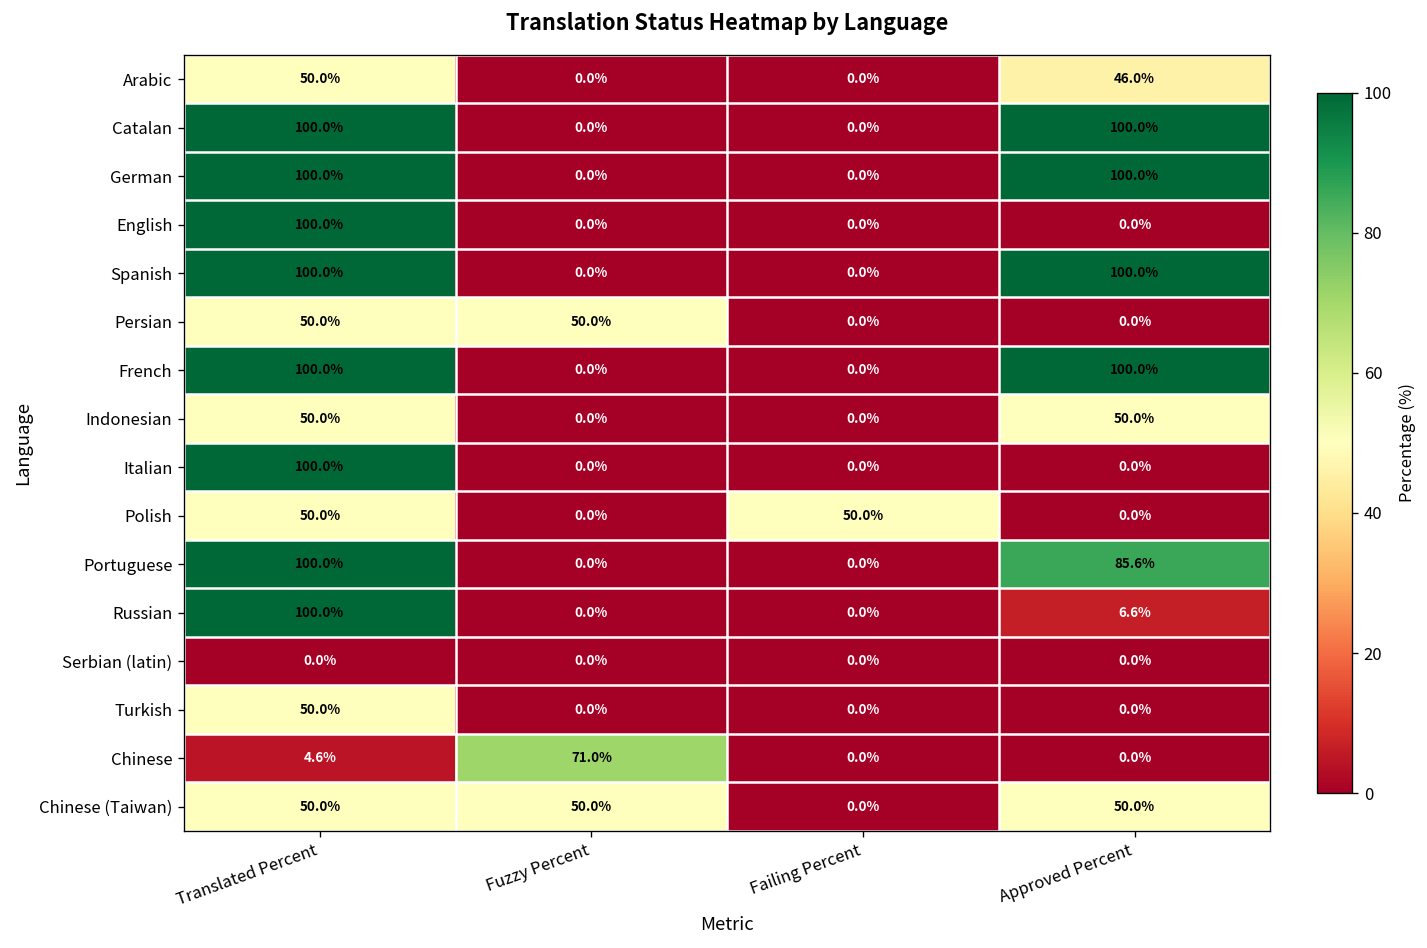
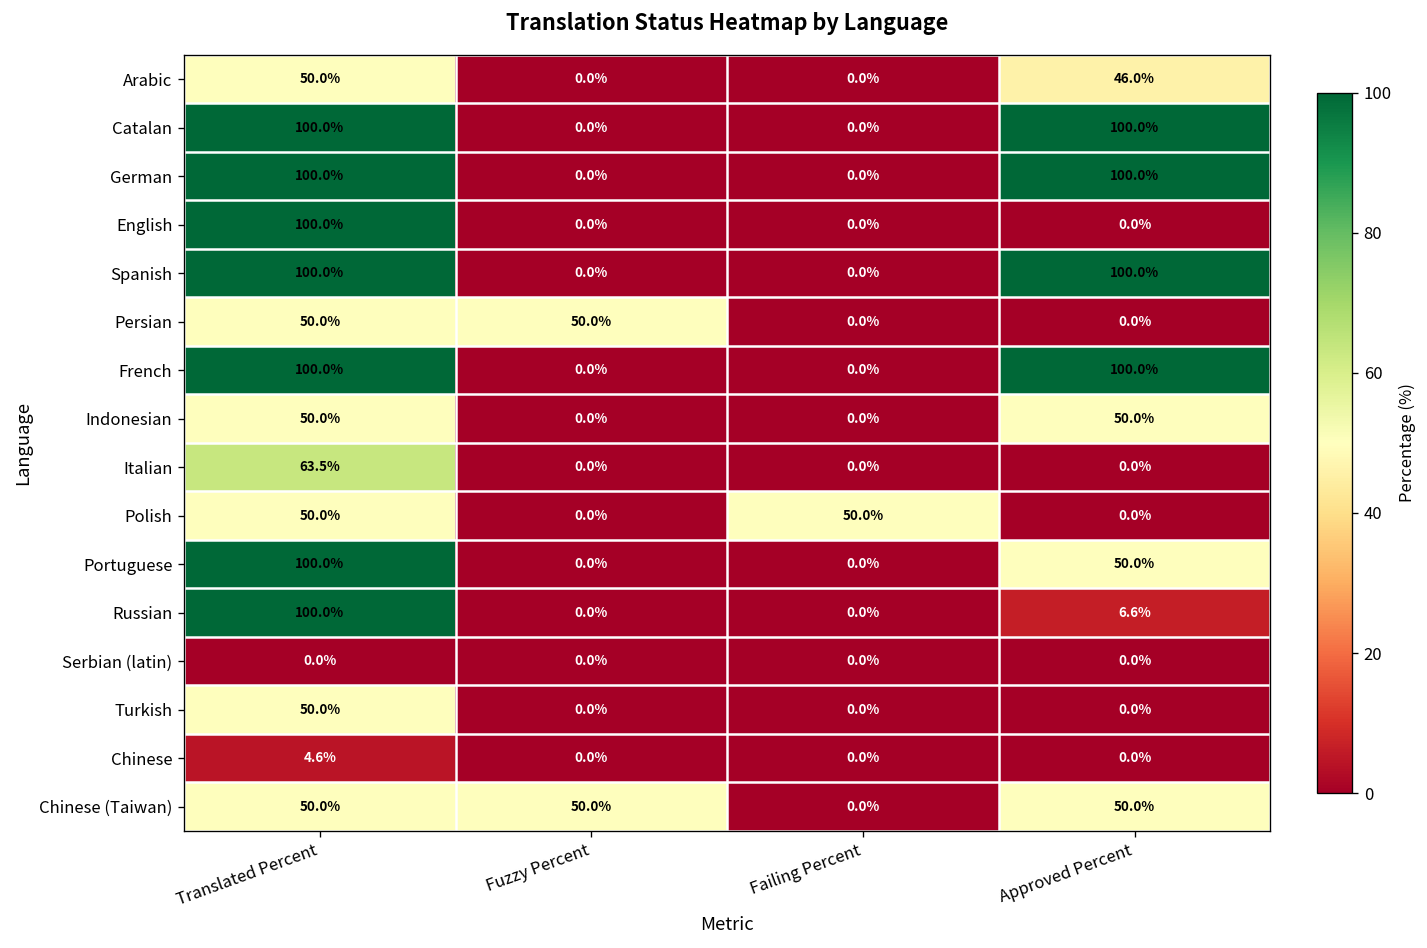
  {
    "Arabic": {
      "Translated Percent": "50.0%",
      "Fuzzy Percent": "0.0%",
      "Failing Percent": "0.0%",
      "Approved Percent": "46.0%"
    },
    "Catalan": {
      "Translated Percent": "100.0%",
      "Fuzzy Percent": "0.0%",
      "Failing Percent": "0.0%",
      "Approved Percent": "100.0%"
    },
    "German": {
      "Translated Percent": "100.0%",
      "Fuzzy Percent": "0.0%",
      "Failing Percent": "0.0%",
      "Approved Percent": "100.0%"
    },
    "English": {
      "Translated Percent": "100.0%",
      "Fuzzy Percent": "0.0%",
      "Failing Percent": "0.0%",
      "Approved Percent": "0.0%"
    },
    "Spanish": {
      "Translated Percent": "100.0%",
      "Fuzzy Percent": "0.0%",
      "Failing Percent": "0.0%",
      "Approved Percent": "100.0%"
    },
    "Persian": {
      "Translated Percent": "50.0%",
      "Fuzzy Percent": "50.0%",
      "Failing Percent": "0.0%",
      "Approved Percent": "0.0%"
    },
    "French": {
      "Translated Percent": "100.0%",
      "Fuzzy Percent": "0.0%",
      "Failing Percent": "0.0%",
      "Approved Percent": "100.0%"
    },
    "Indonesian": {
      "Translated Percent": "50.0%",
      "Fuzzy Percent": "0.0%",
      "Failing Percent": "0.0%",
      "Approved Percent": "50.0%"
    },
    "Italian": {
-     "Translated Percent": "100.0%",
+     "Translated Percent": "63.5%",
      "Fuzzy Percent": "0.0%",
      "Failing Percent": "0.0%",
      "Approved Percent": "0.0%"
    },
    "Polish": {
      "Translated Percent": "50.0%",
      "Fuzzy Percent": "0.0%",
      "Failing Percent": "50.0%",
      "Approved Percent": "0.0%"
    },
    "Portuguese": {
      "Translated Percent": "100.0%",
      "Fuzzy Percent": "0.0%",
      "Failing Percent": "0.0%",
-     "Approved Percent": "85.6%"
+     "Approved Percent": "50.0%"
    },
    "Russian": {
      "Translated Percent": "100.0%",
      "Fuzzy Percent": "0.0%",
      "Failing Percent": "0.0%",
      "Approved Percent": "6.6%"
    },
    "Serbian (latin)": {
      "Translated Percent": "0.0%",
      "Fuzzy Percent": "0.0%",
      "Failing Percent": "0.0%",
      "Approved Percent": "0.0%"
    },
    "Turkish": {
      "Translated Percent": "50.0%",
      "Fuzzy Percent": "0.0%",
      "Failing Percent": "0.0%",
      "Approved Percent": "0.0%"
    },
    "Chinese": {
      "Translated Percent": "4.6%",
-     "Fuzzy Percent": "71.0%",
+     "Fuzzy Percent": "0.0%",
      "Failing Percent": "0.0%",
      "Approved Percent": "0.0%"
    },
    "Chinese (Taiwan)": {
      "Translated Percent": "50.0%",
      "Fuzzy Percent": "50.0%",
      "Failing Percent": "0.0%",
      "Approved Percent": "50.0%"
    }
  }
